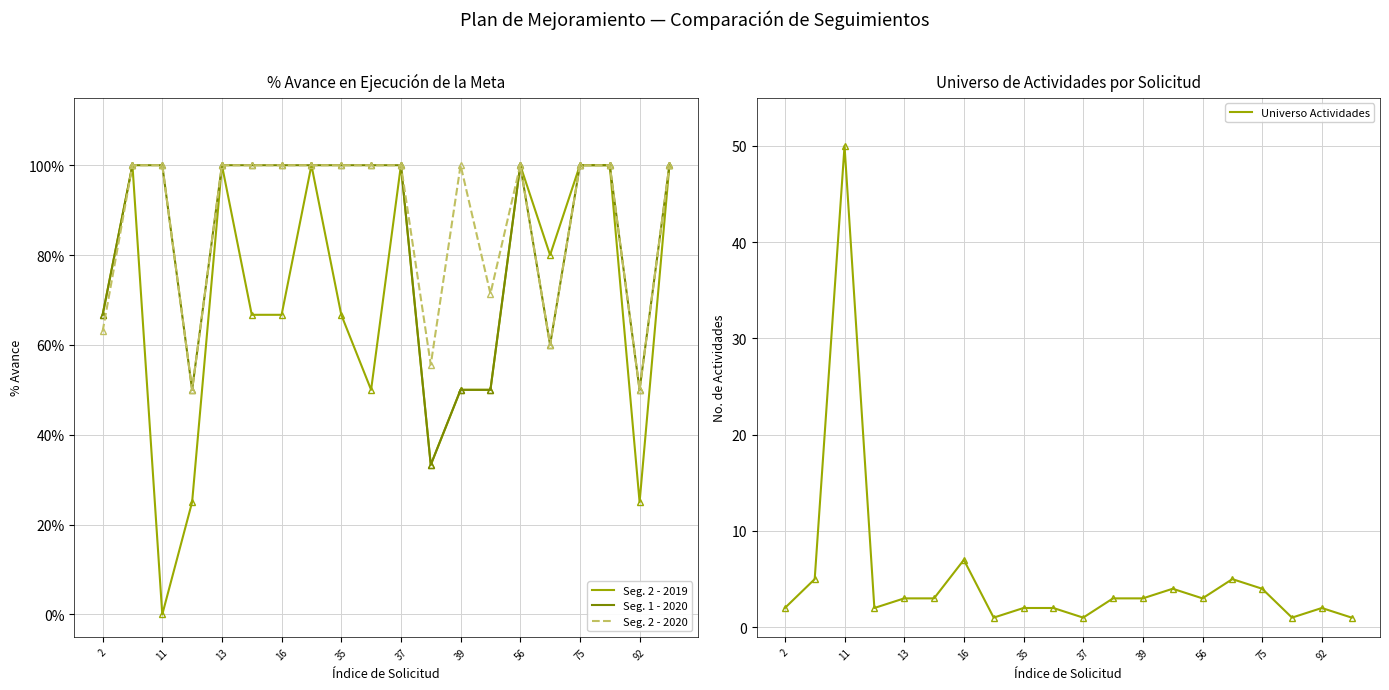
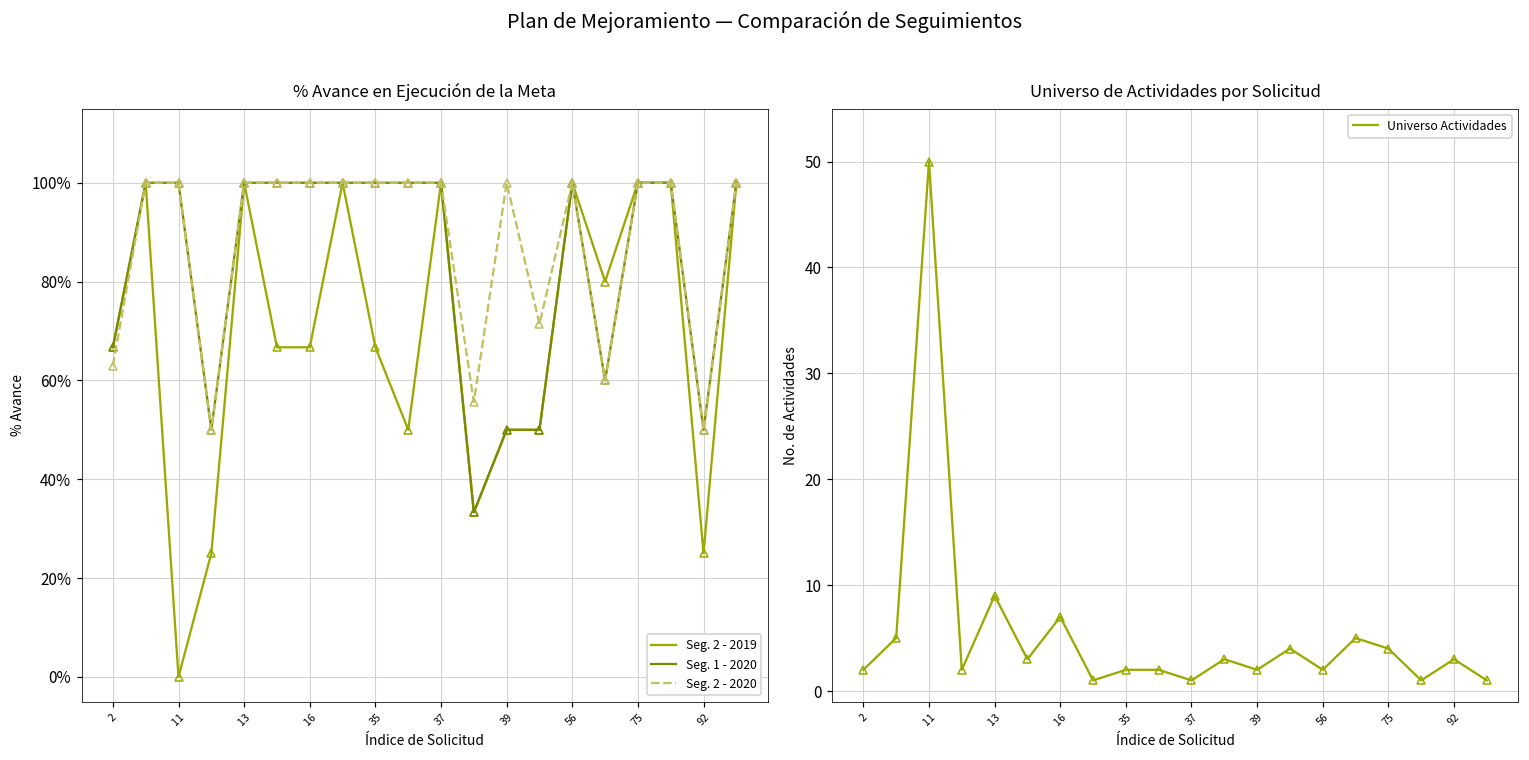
  {
    "% Avance en Ejecución de la Meta": {
      "Seg. 2 - 2020": {
        "2": "63%",
        "39": "100%"
      }
    },
    "Universo de Actividades por Solicitud": {
      "2": "2",
      "11": "50",
-     "13": "3",
+     "13": "9",
      "16": "7",
      "35": "2",
      "37": "1",
-     "39": "3",
-     "56": "3",
+     "39": "2",
+     "56": "2",
      "75": "4",
-     "92": "2"
+     "92": "3"
    }
  }
